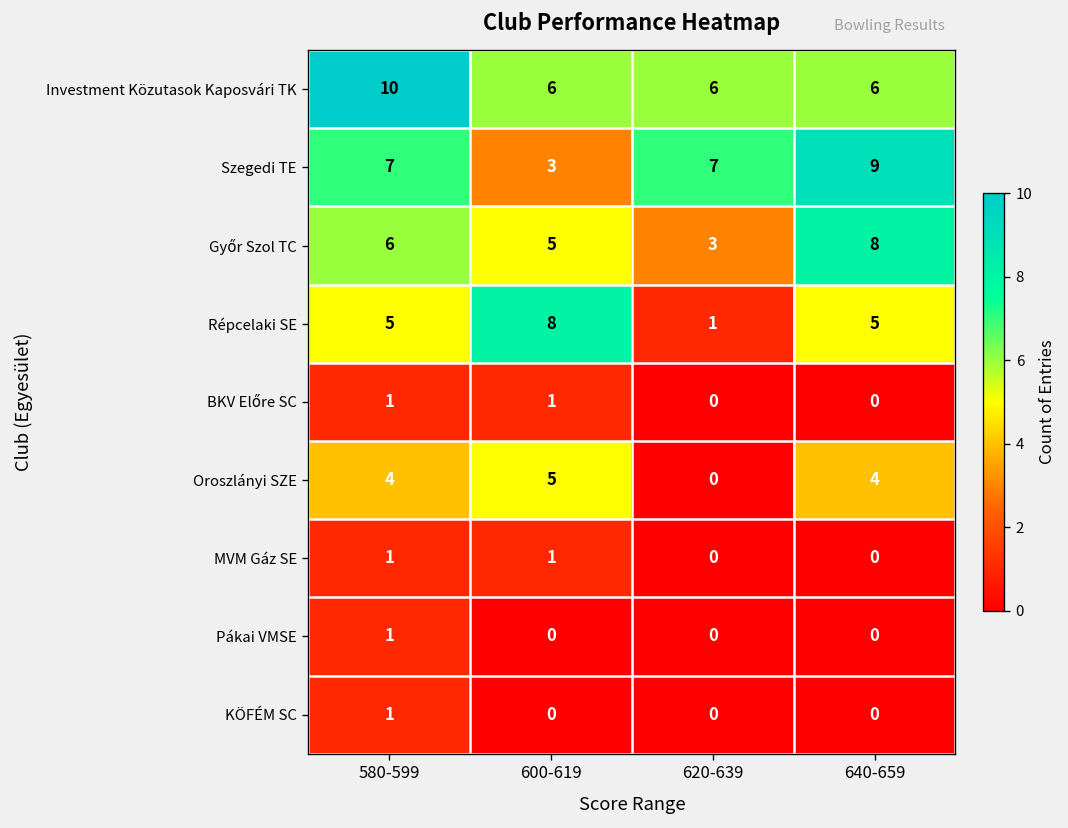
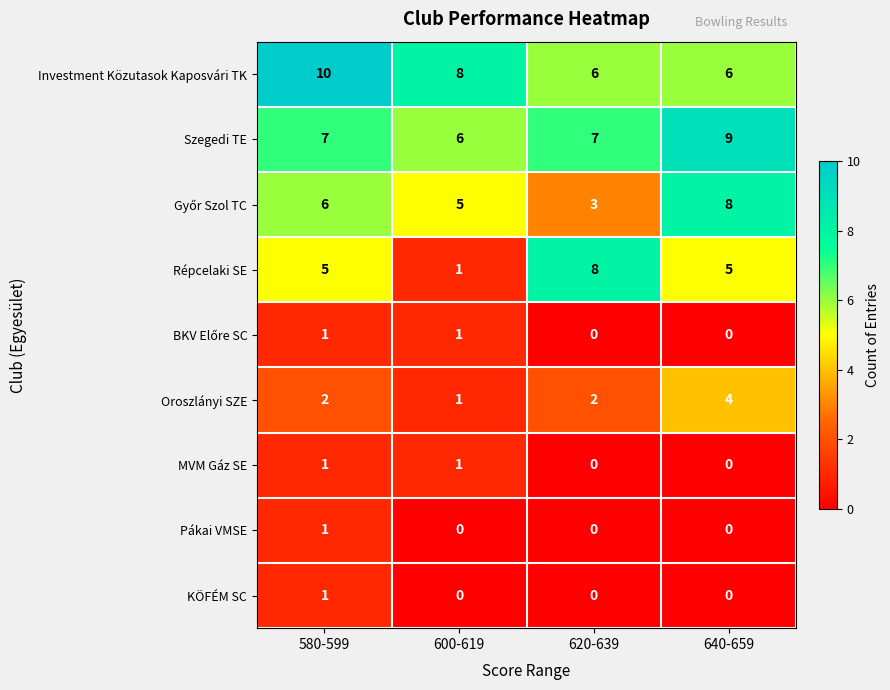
  {
    "Investment Közutasok Kaposvári TK": {
      "580-599": 10,
-     "600-619": 6,
+     "600-619": 8,
      "620-639": 6,
      "640-659": 6
    },
    "Szegedi TE": {
      "580-599": 7,
-     "600-619": 3,
+     "600-619": 6,
      "620-639": 7,
      "640-659": 9
    },
    "Győr Szol TC": {
      "580-599": 6,
      "600-619": 5,
      "620-639": 3,
      "640-659": 8
    },
    "Répcelaki SE": {
      "580-599": 5,
-     "600-619": 8,
-     "620-639": 1,
+     "600-619": 1,
+     "620-639": 8,
      "640-659": 5
    },
    "BKV Előre SC": {
      "580-599": 1,
      "600-619": 1,
      "620-639": 0,
      "640-659": 0
    },
    "Oroszlányi SZE": {
-     "580-599": 4,
-     "600-619": 5,
-     "620-639": 0,
+     "580-599": 2,
+     "600-619": 1,
+     "620-639": 2,
      "640-659": 4
    },
    "MVM Gáz SE": {
      "580-599": 1,
      "600-619": 1,
      "620-639": 0,
      "640-659": 0
    },
    "Pákai VMSE": {
      "580-599": 1,
      "600-619": 0,
      "620-639": 0,
      "640-659": 0
    },
    "KÖFÉM SC": {
      "580-599": 1,
      "600-619": 0,
      "620-639": 0,
      "640-659": 0
    }
  }
